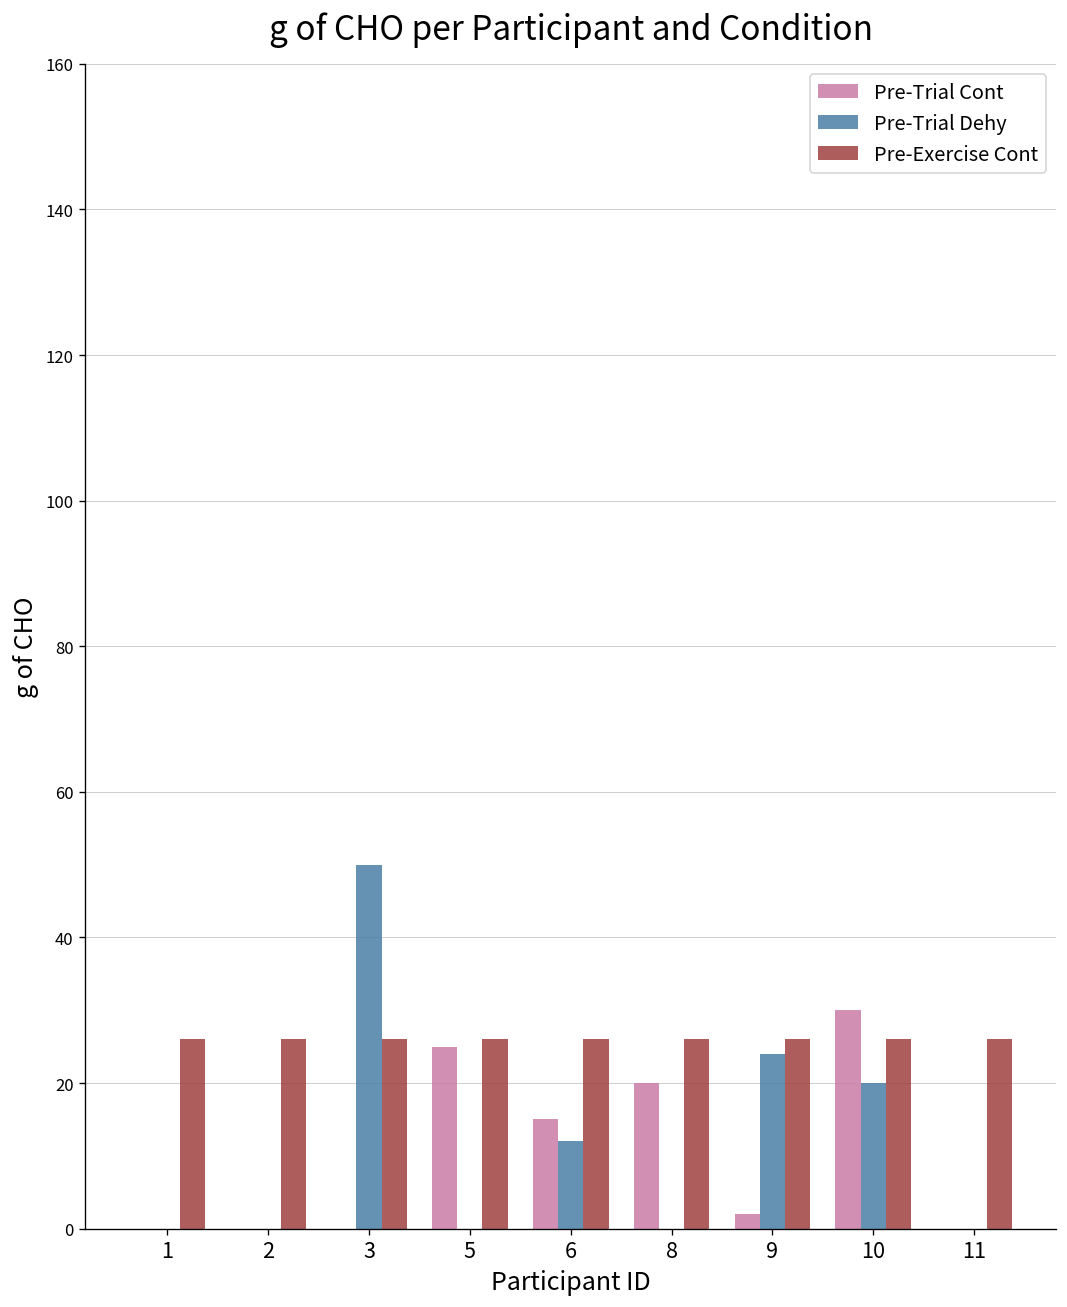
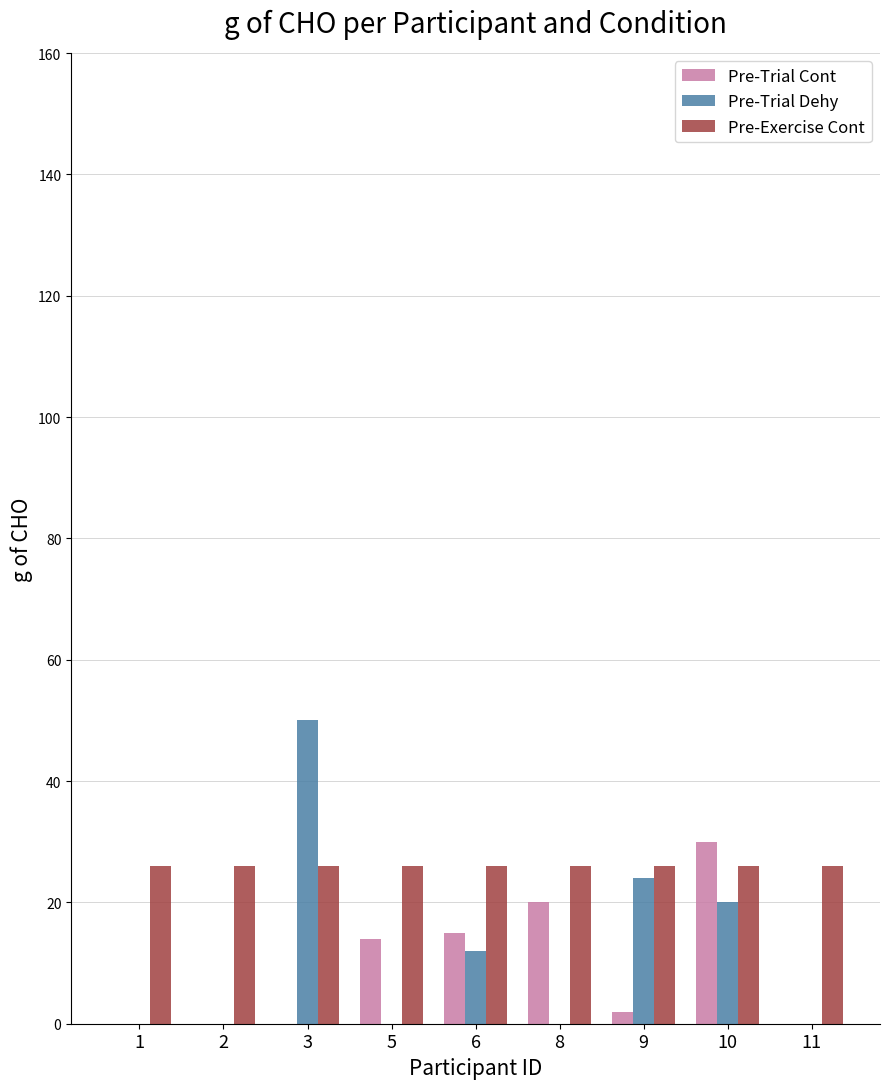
  {
    "Pre-Trial Cont": {
      "1": 0,
      "2": 0,
      "3": 0,
-     "5": 25,
+     "5": 14,
      "6": 15,
      "8": 20,
      "9": 2,
      "10": 30,
      "11": 0
    },
    "Pre-Trial Dehy": {
      "1": 0,
      "2": 0,
      "3": 50,
      "5": 0,
      "6": 12,
      "8": 0,
      "9": 24,
      "10": 20,
      "11": 0
    },
    "Pre-Exercise Cont": {
      "1": 26,
      "2": 26,
      "3": 26,
      "5": 26,
      "6": 26,
      "8": 26,
      "9": 26,
      "10": 26,
      "11": 26
    }
  }
